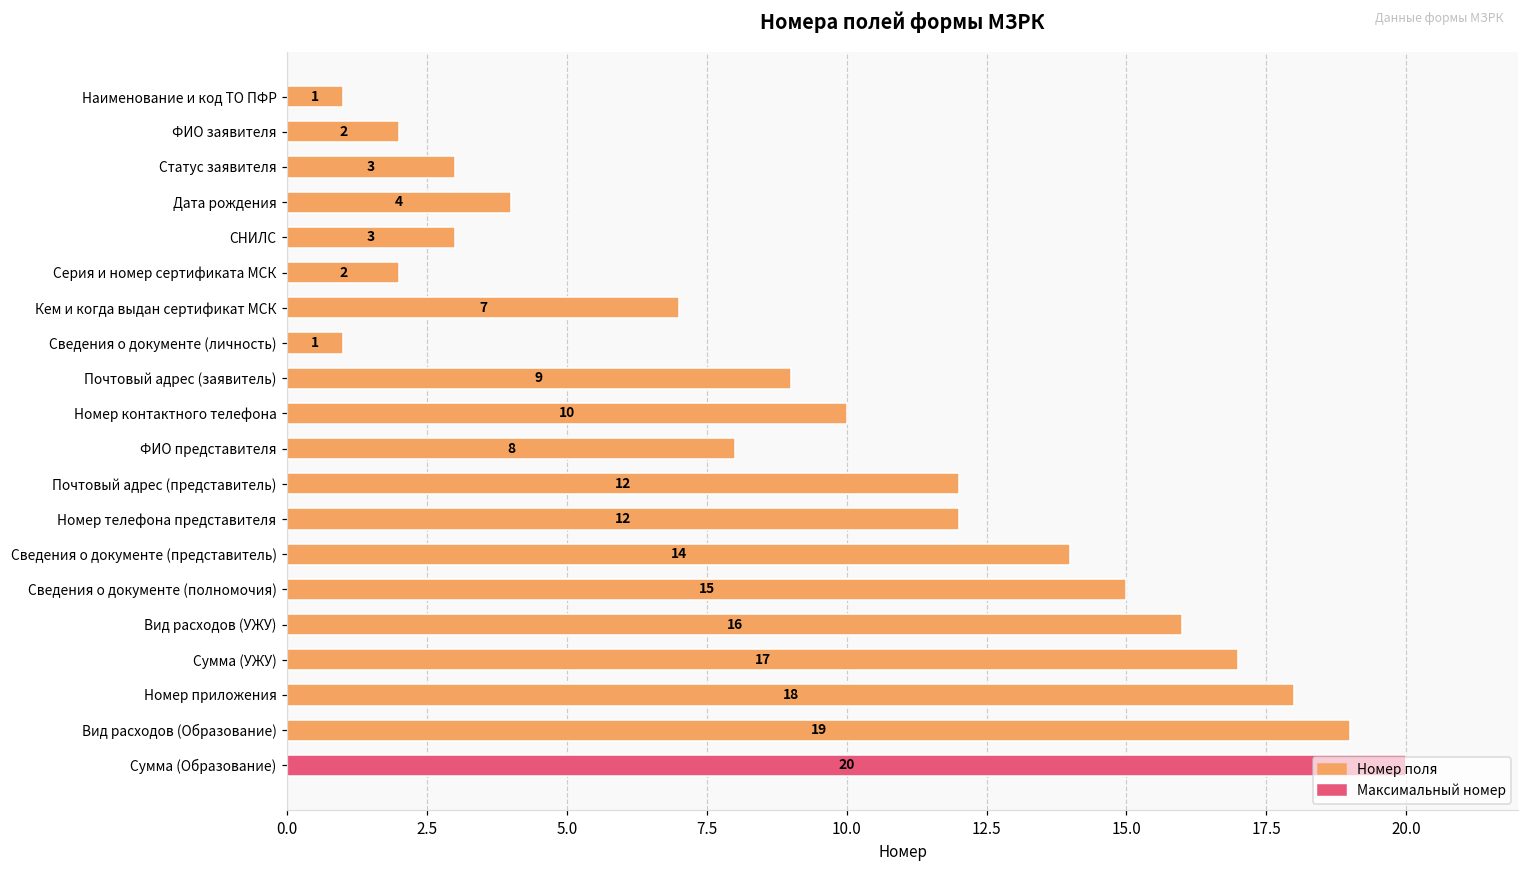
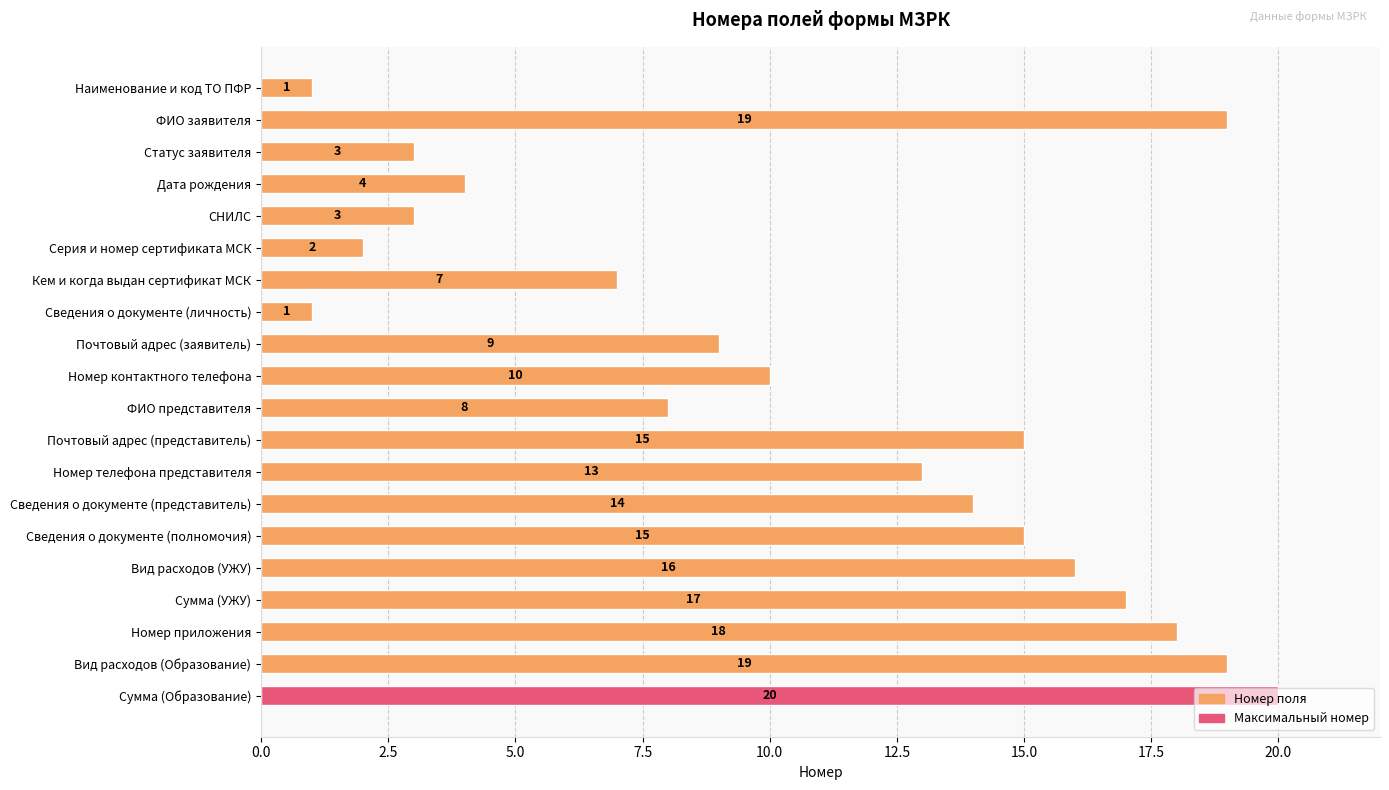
  {
    "Наименование и код ТО ПФР": 1,
-   "ФИО заявителя": 2,
+   "ФИО заявителя": 19,
    "Статус заявителя": 3,
    "Дата рождения": 4,
    "СНИЛС": 3,
    "Серия и номер сертификата МСК": 2,
    "Кем и когда выдан сертификат МСК": 7,
    "Сведения о документе (личность)": 1,
    "Почтовый адрес (заявитель)": 9,
    "Номер контактного телефона": 10,
    "ФИО представителя": 8,
-   "Почтовый адрес (представитель)": 12,
-   "Номер телефона представителя": 12,
+   "Почтовый адрес (представитель)": 15,
+   "Номер телефона представителя": 13,
    "Сведения о документе (представитель)": 14,
    "Сведения о документе (полномочия)": 15,
    "Вид расходов (УЖУ)": 16,
    "Сумма (УЖУ)": 17,
    "Номер приложения": 18,
    "Вид расходов (Образование)": 19
  }
